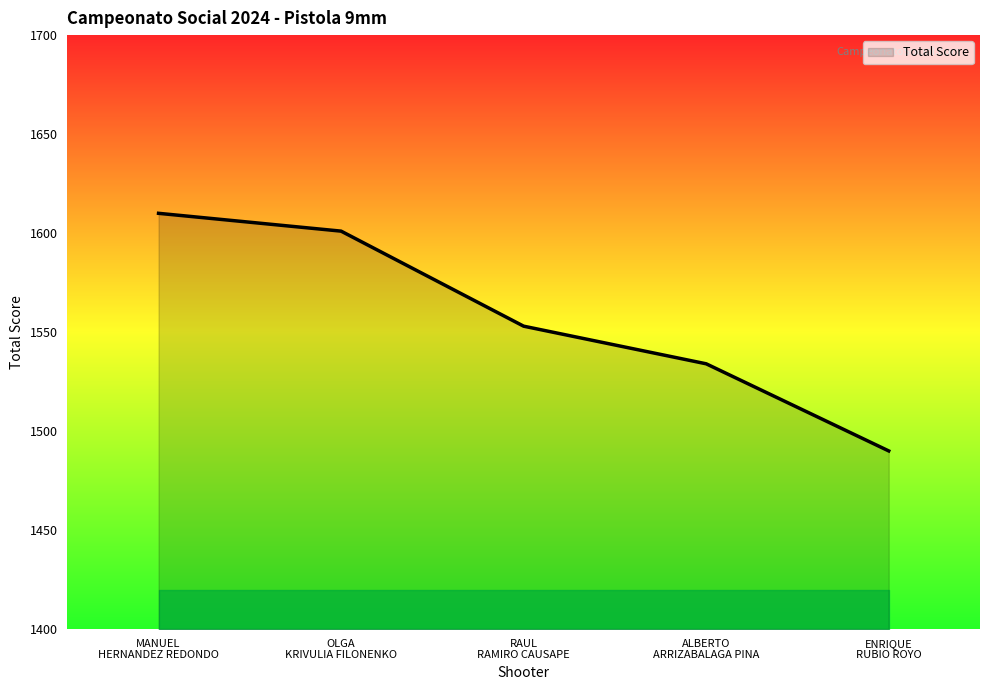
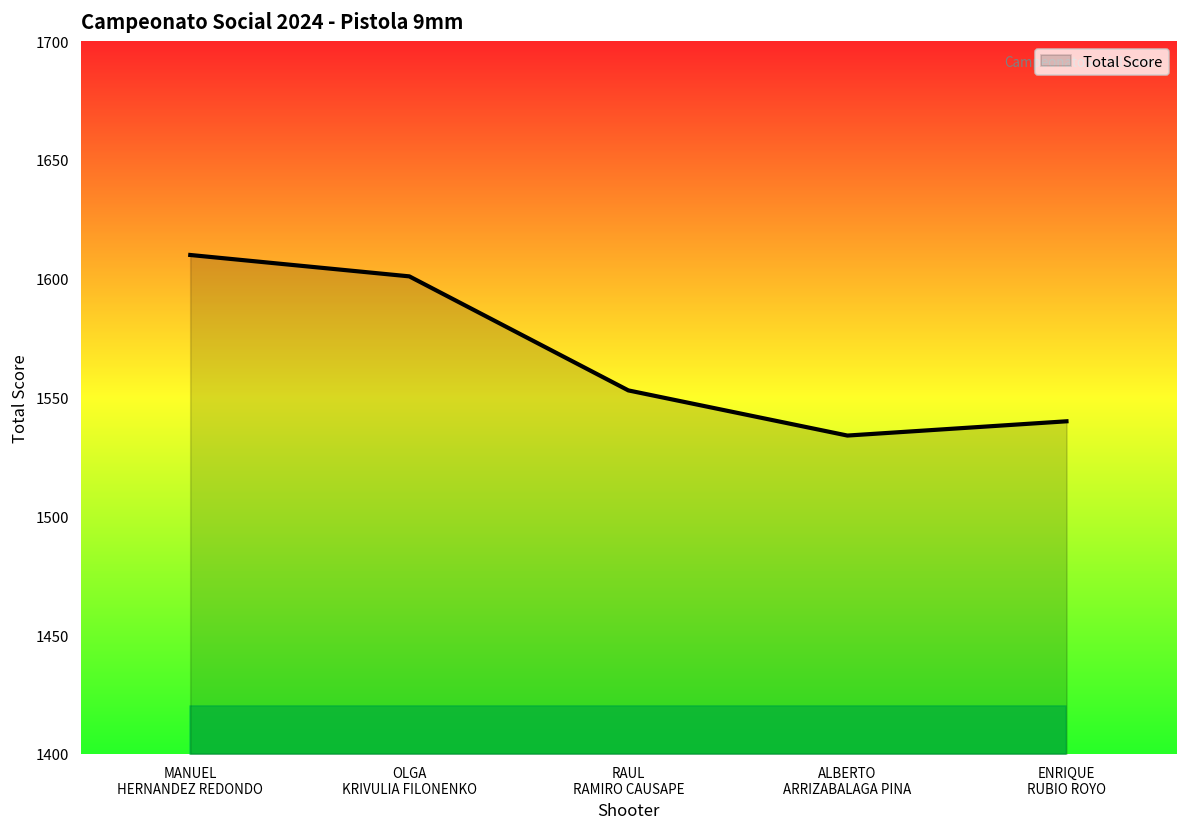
  {
    "Total Score": {
      "MANUEL HERNANDEZ REDONDO": 1610,
      "OLGA KRIVULIA FILONENKO": 1601,
      "RAUL RAMIRO CAUSAPE": 1553,
      "ALBERTO ARRIZABALAGA PINA": 1534,
-     "ENRIQUE RUBIO ROYO": 1490
+     "ENRIQUE RUBIO ROYO": 1540
    }
  }
